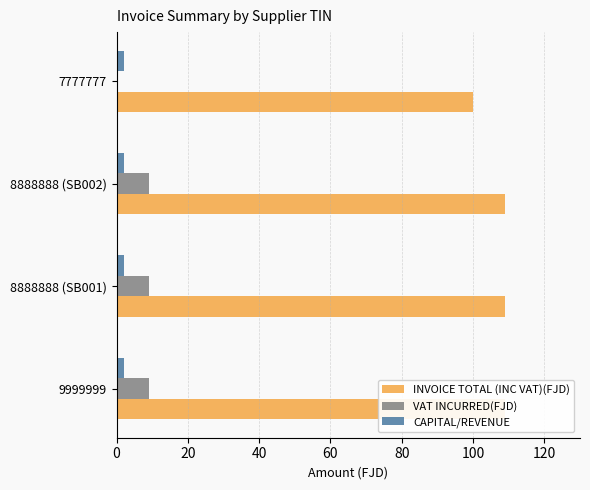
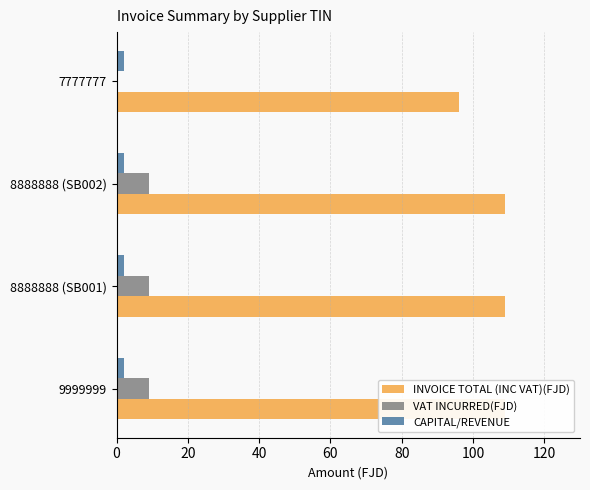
  {
    "INVOICE TOTAL (INC VAT)(FJD)": {
-     "7777777": 100,
+     "7777777": 96,
      "8888888 (SB002)": 109,
      "8888888 (SB001)": 109
    },
    "VAT INCURRED(FJD)": {
      "7777777": 0,
      "8888888 (SB002)": 9,
      "8888888 (SB001)": 9,
      "9999999": 9
    },
    "CAPITAL/REVENUE": {
      "7777777": 2,
      "8888888 (SB002)": 2,
      "8888888 (SB001)": 2,
      "9999999": 2
    }
  }
